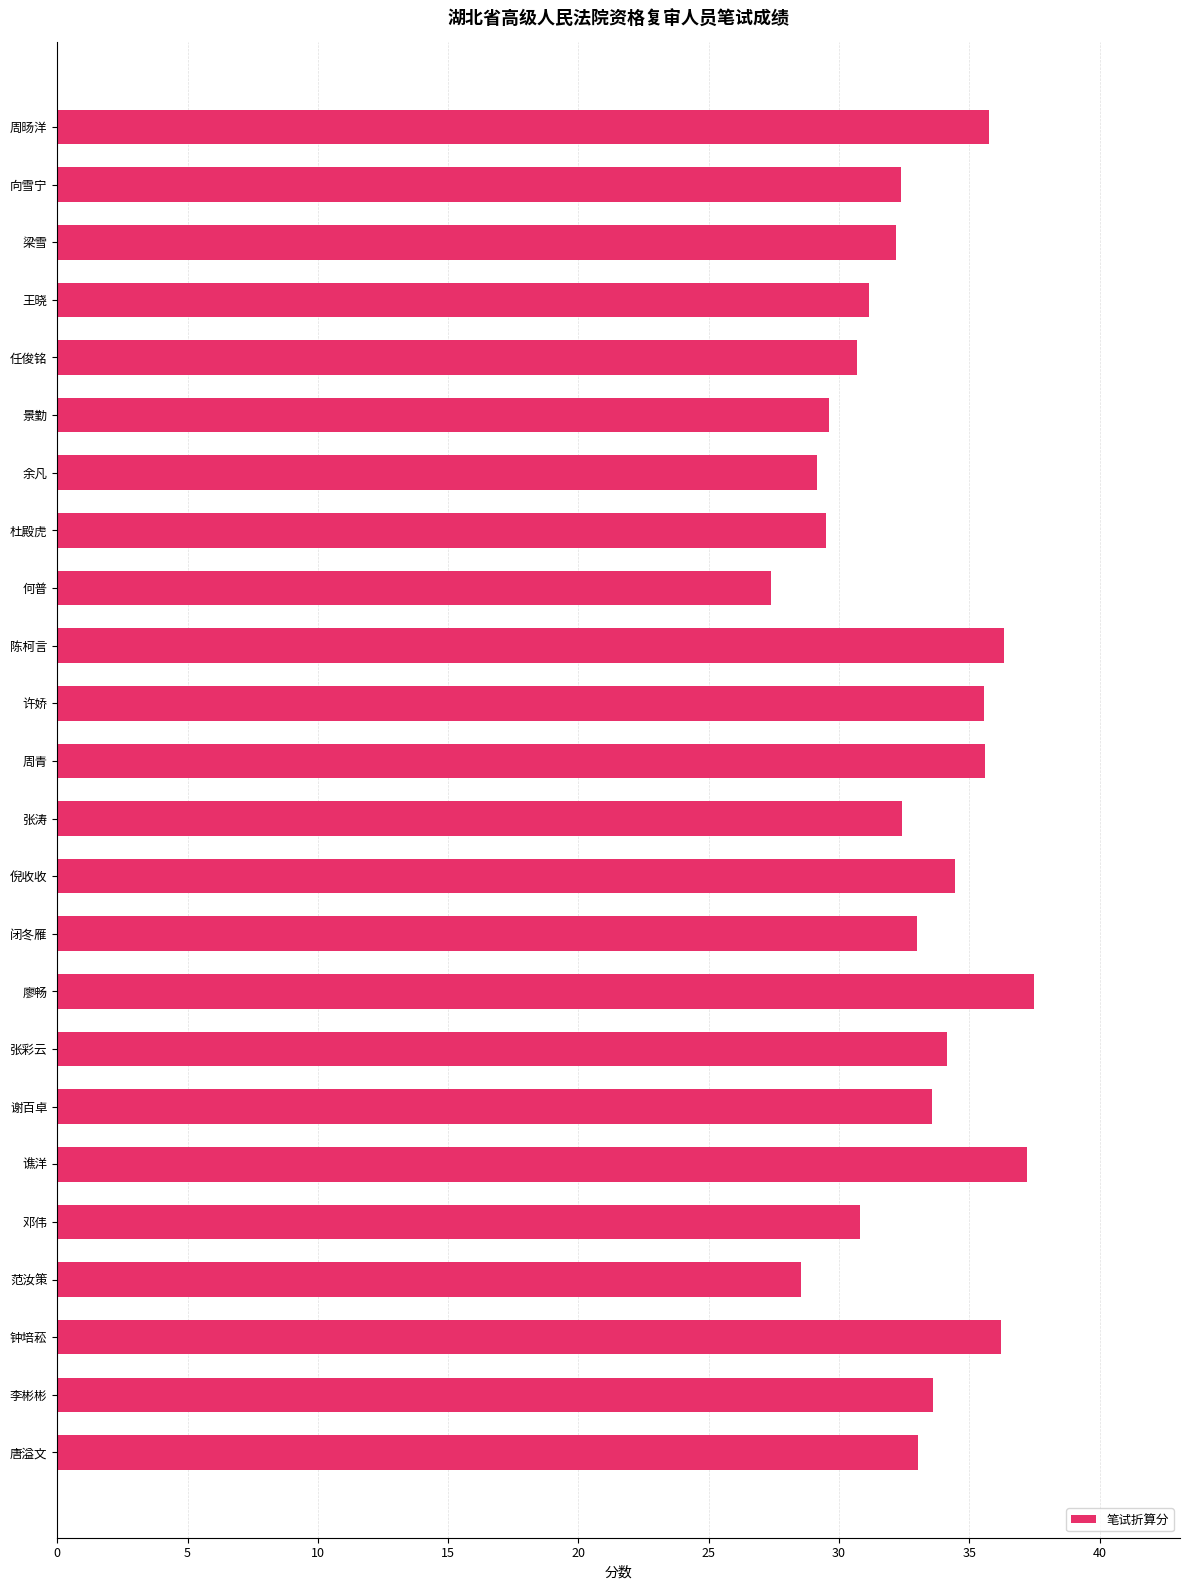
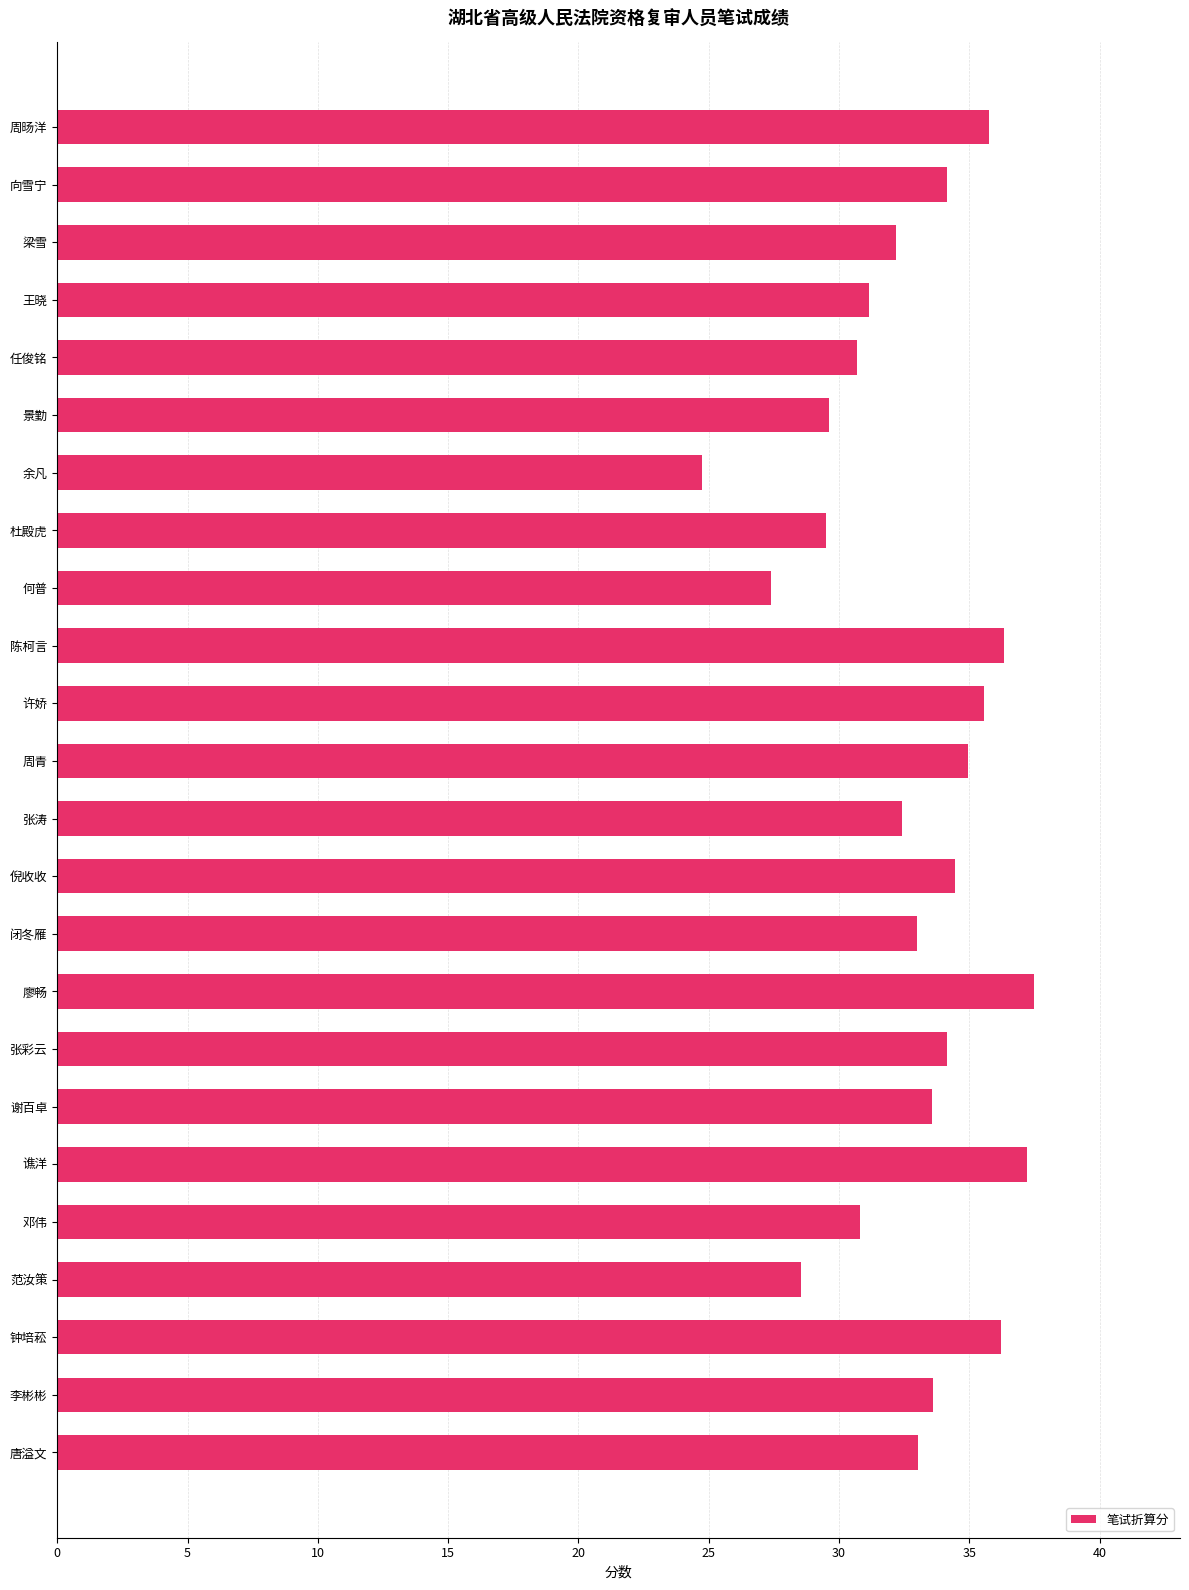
  {
    "周旸洋": 35.8,
-   "向雪宁": 32.4,
+   "向雪宁": 34.1,
    "梁雪": 32.2,
    "王晓": 31.1,
    "任俊铭": 30.7,
    "景勤": 29.6,
-   "余凡": 29.2,
+   "余凡": 24.8,
    "杜殿虎": 29.5,
    "何普": 27.4,
    "陈柯言": 36.3,
    "许娇": 35.6,
-   "周青": 35.6,
+   "周青": 34.9,
    "张涛": 32.4,
    "倪收收": 34.5,
    "闭冬雁": 33.0,
    "廖畅": 37.5,
    "张彩云": 34.1,
    "谢百卓": 33.6,
    "谯洋": 37.2,
    "邓伟": 30.8,
    "范汝策": 28.5,
    "钟培菘": 36.2,
    "李彬彬": 33.6,
    "唐溢文": 33.0
  }
